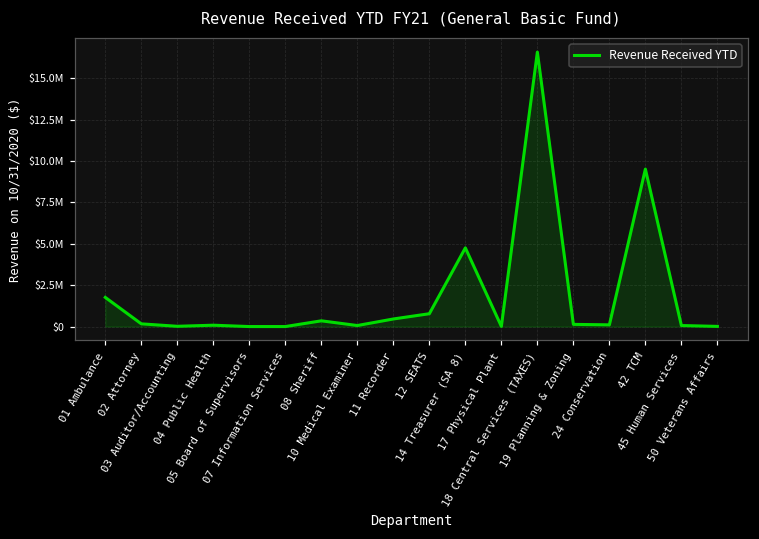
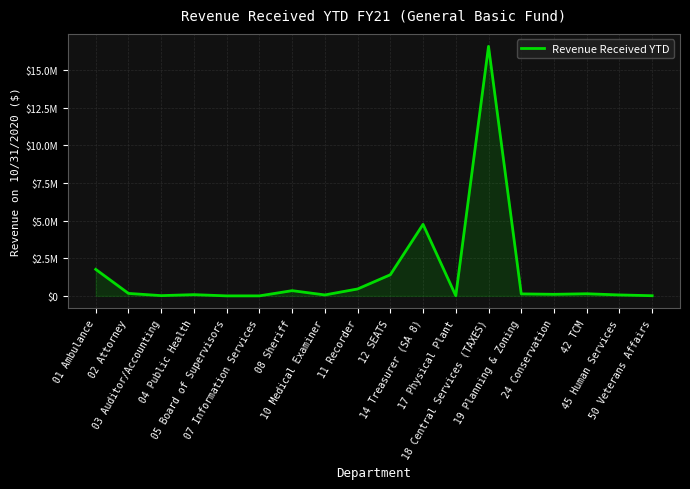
  {
    "01 Ambulance": "$1800000",
    "02 Attorney": "$200000",
    "03 Auditor/Accounting": "$0",
    "04 Public Health": "$100000",
    "05 Board of Supervisors": "$0",
    "07 Information Services": "$0",
    "08 Sheriff": "$300000",
    "10 Medical Examiner": "$100000",
    "11 Recorder": "$500000",
-   "12 SEATS": "$800000",
+   "12 SEATS": "$1400000",
    "14 Treasurer (SA 8)": "$4800000",
    "17 Physical Plant": "$0",
    "18 Central Services (TAXES)": "$16600000",
    "19 Planning & Zoning": "$100000",
    "24 Conservation": "$100000",
-   "42 TCM": "$9500000",
+   "42 TCM": "$100000",
    "45 Human Services": "$100000",
    "50 Veterans Affairs": "$0"
  }
